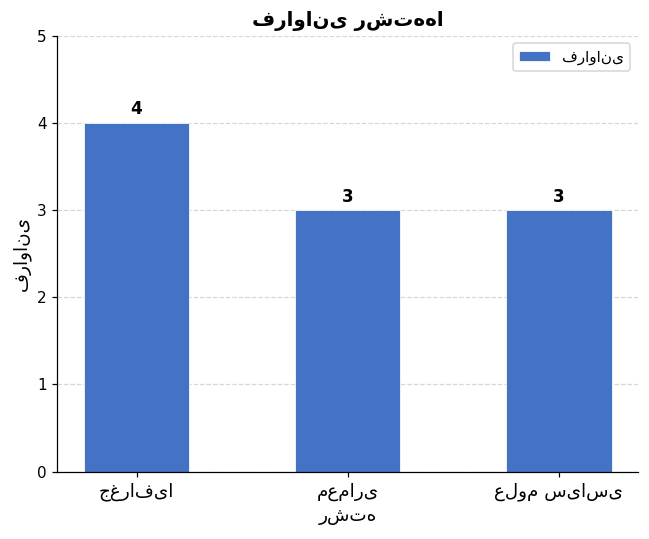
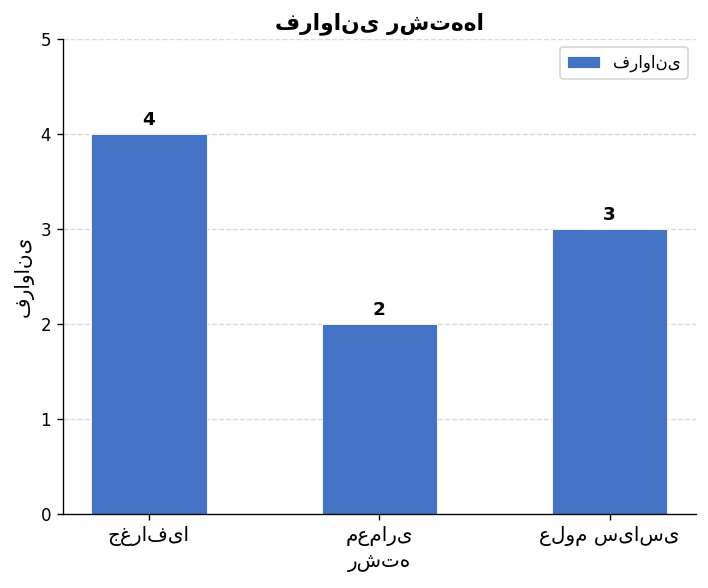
  {
    "جغرافیا": 4,
-   "معماری": 3,
+   "معماری": 2,
    "علوم سیاسی": 3
  }
